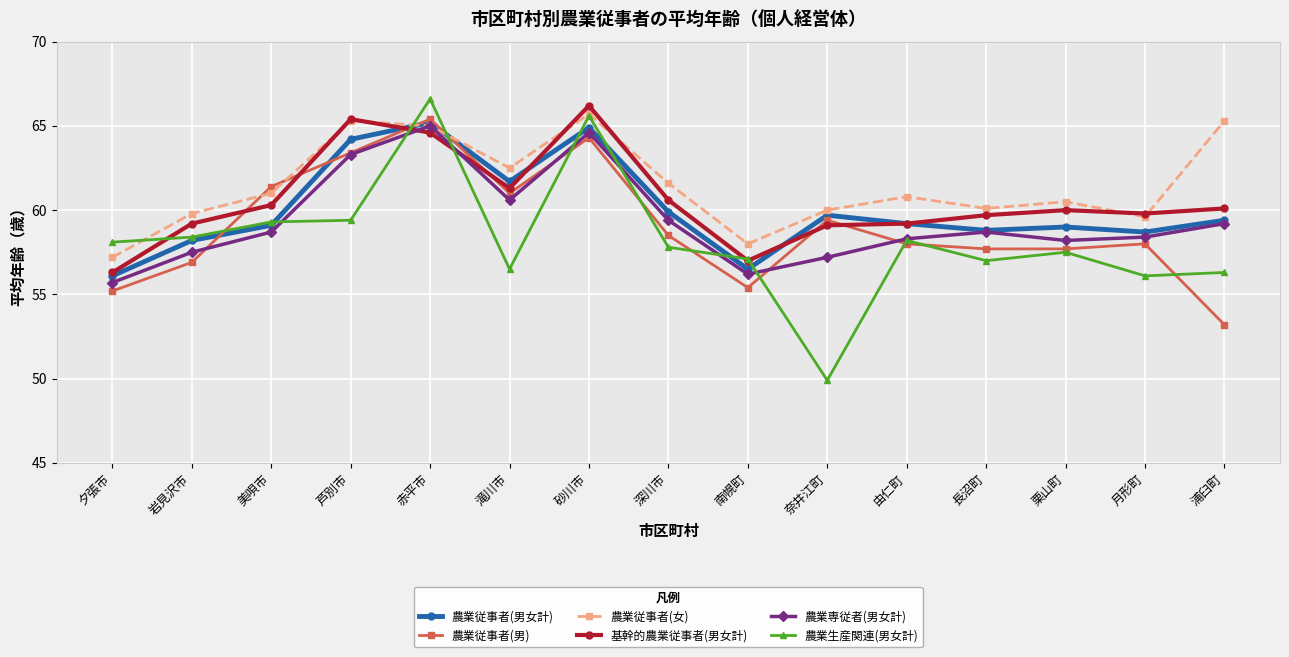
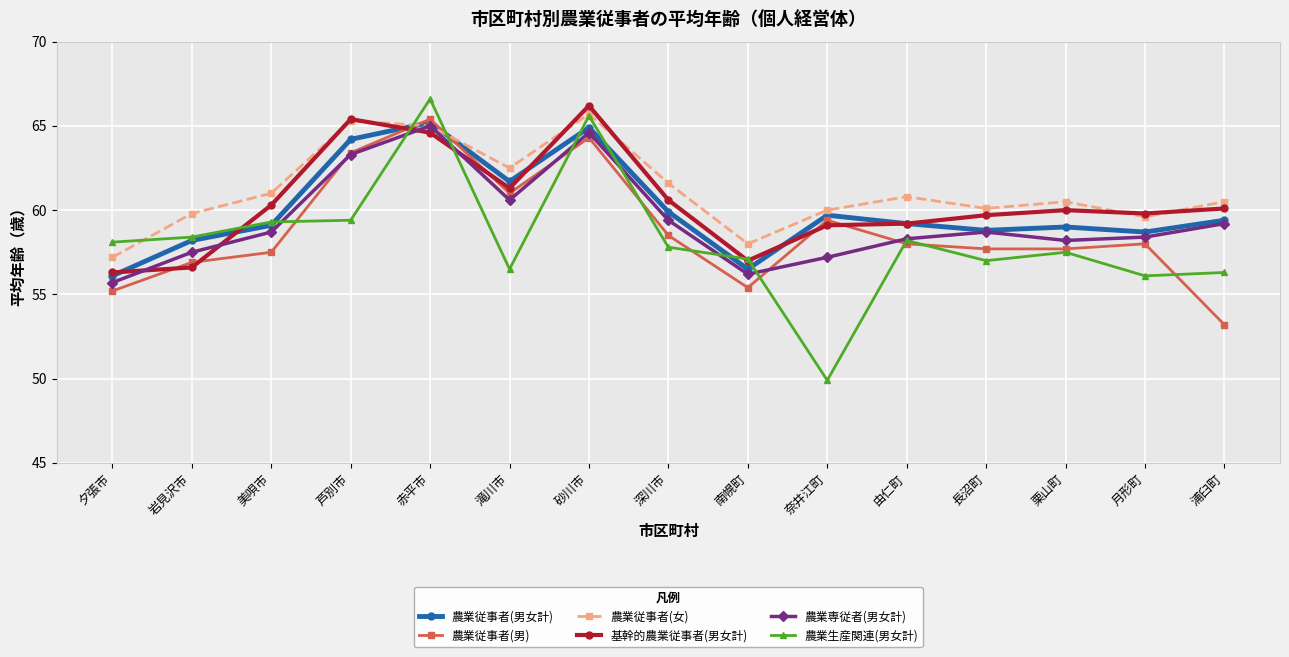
  {
    "農業従事者(男女計)": {
      "夕張市": 56.1,
      "岩見沢市": 58.2,
      "美唄市": 59.1,
      "芦別市": 64.2,
      "赤平市": 65.2,
      "滝川市": 61.7,
      "砂川市": 64.9,
      "深川市": 59.9,
      "南幌町": 56.5,
      "奈井江町": 59.7,
      "栗山町": 59.0,
      "月形町": 58.7,
      "浦臼町": 59.4
    },
    "農業従事者(男)": {
      "夕張市": 55.2,
      "岩見沢市": 56.9,
-     "美唄市": 61.4,
+     "美唄市": 57.5,
      "赤平市": 65.4,
      "滝川市": 61.0,
      "砂川市": 64.3,
      "深川市": 58.5,
      "南幌町": 55.4,
      "奈井江町": 59.4,
      "由仁町": 58.0,
      "長沼町": 57.7,
      "栗山町": 57.7,
      "月形町": 58.0,
      "浦臼町": 53.2
    },
    "農業従事者(女)": {
      "夕張市": 57.2,
      "岩見沢市": 59.8,
      "美唄市": 61.0,
      "滝川市": 62.5,
      "深川市": 61.6,
      "南幌町": 58.0,
      "奈井江町": 60.0,
      "由仁町": 60.8,
      "長沼町": 60.1,
      "栗山町": 60.5,
      "月形町": 59.6,
-     "浦臼町": 65.3
+     "浦臼町": 60.5
    },
    "基幹的農業従事者(男女計)": {
      "夕張市": 56.3,
-     "岩見沢市": 59.2,
+     "岩見沢市": 56.6,
      "美唄市": 60.3,
      "赤平市": 64.6,
      "滝川市": 61.3,
      "砂川市": 66.2,
      "深川市": 60.6,
      "奈井江町": 59.1,
      "長沼町": 59.7,
      "栗山町": 60.0,
      "月形町": 59.8,
      "浦臼町": 60.1
    },
    "農業専従者(男女計)": {
      "夕張市": 55.7,
      "岩見沢市": 57.5,
      "美唄市": 58.7,
      "滝川市": 60.6,
      "砂川市": 64.6,
      "深川市": 59.4,
      "南幌町": 56.2,
      "奈井江町": 57.2,
      "栗山町": 58.2,
      "月形町": 58.4,
      "浦臼町": 59.2
    },
    "農業生産関連(男女計)": {
      "夕張市": 58.1,
      "岩見沢市": 58.4,
      "美唄市": 59.3,
      "芦別市": 59.4,
      "赤平市": 66.6,
      "滝川市": 56.5,
      "深川市": 57.8,
      "奈井江町": 49.9,
      "長沼町": 57.0,
      "栗山町": 57.5,
      "月形町": 56.1,
      "浦臼町": 56.3
    }
  }
